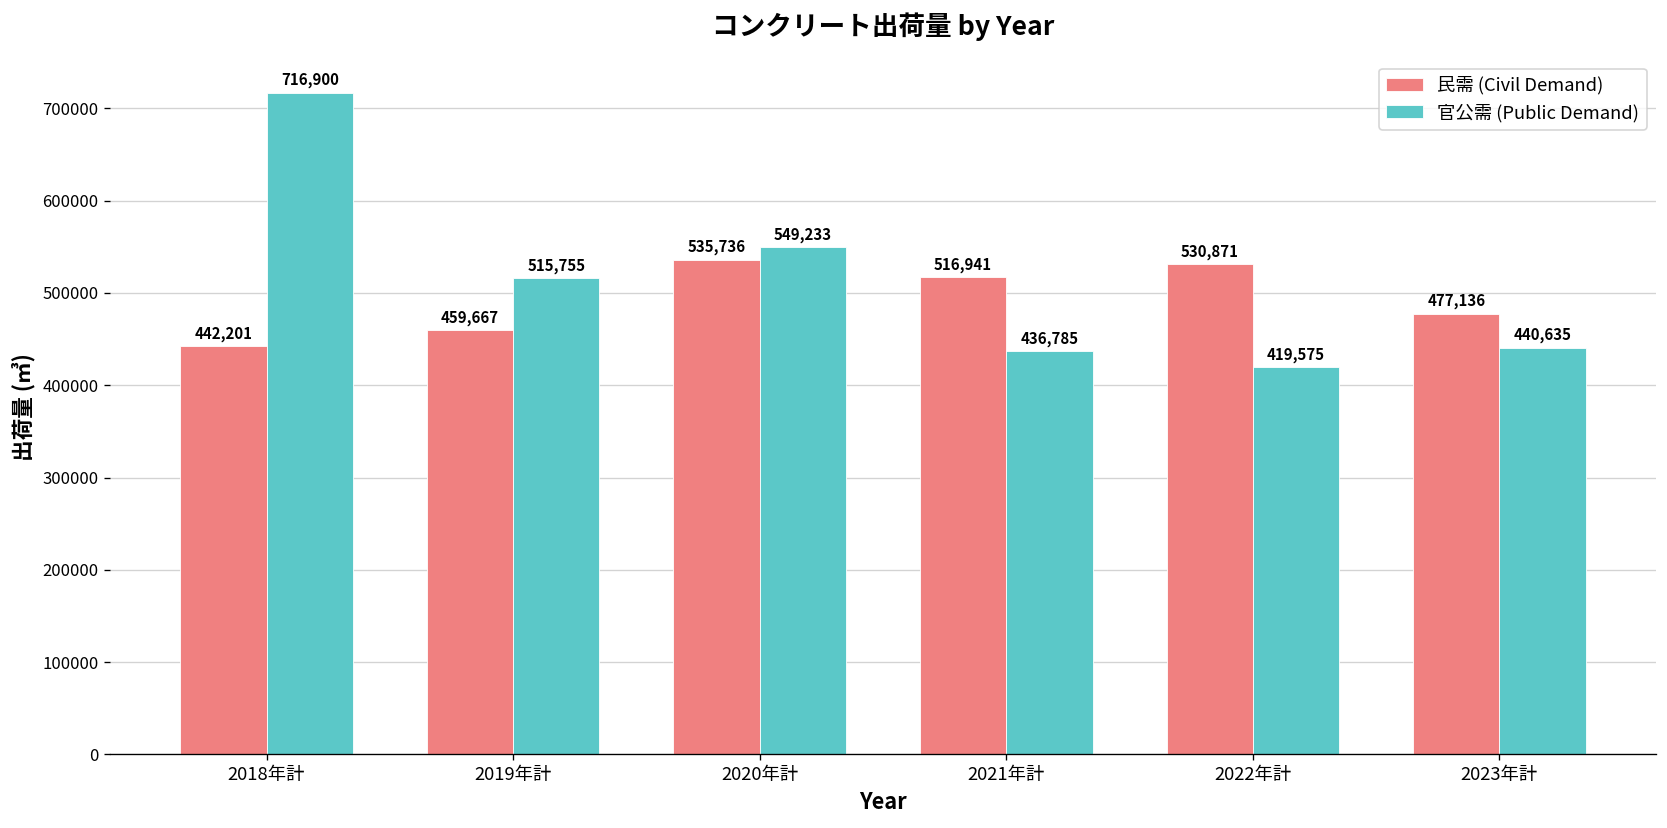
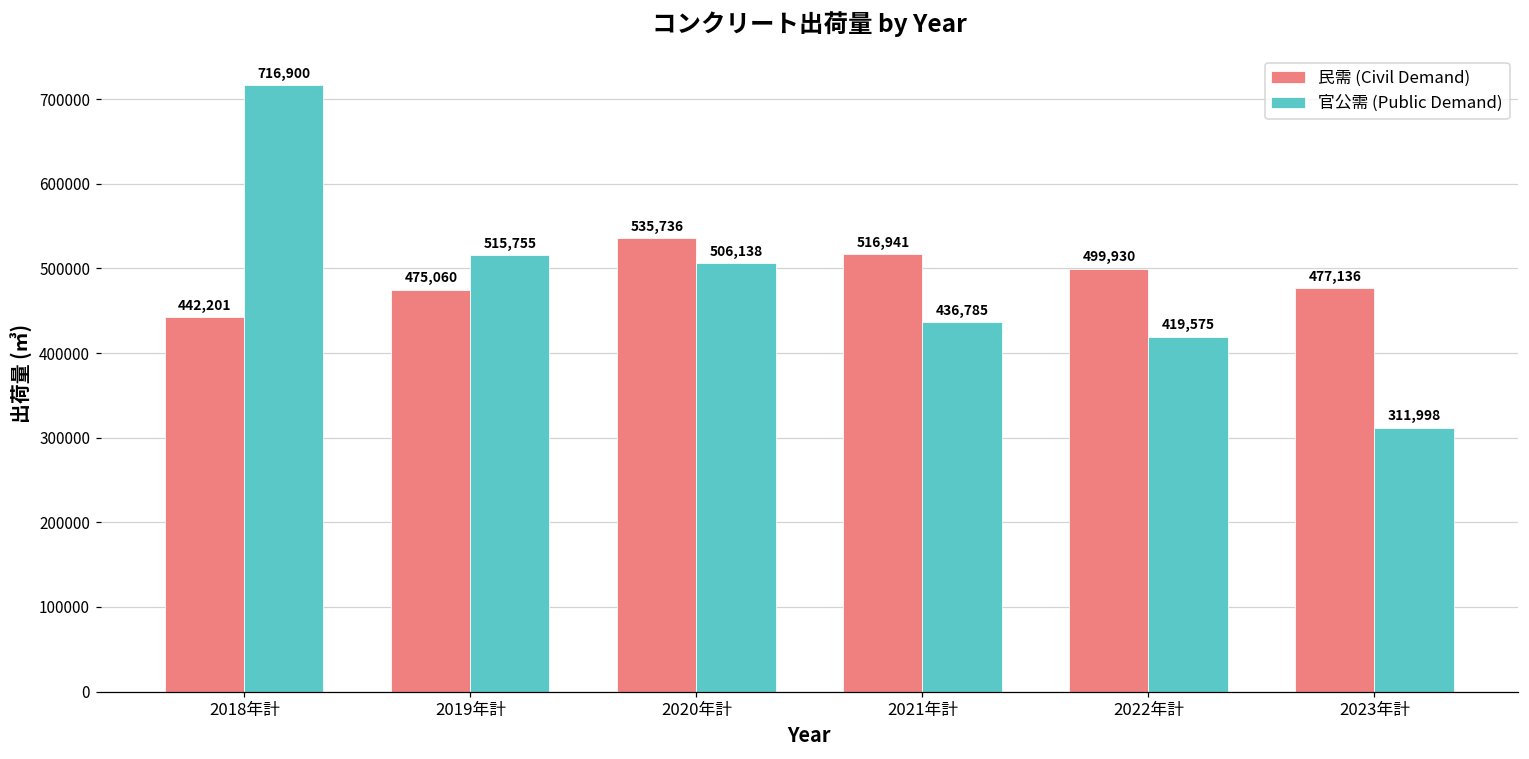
  {
    "民需 (Civil Demand)": {
      "2018年計": "442,201",
-     "2019年計": "459,667",
+     "2019年計": "475,060",
      "2020年計": "535,736",
      "2021年計": "516,941",
-     "2022年計": "530,871",
+     "2022年計": "499,930",
      "2023年計": "477,136"
    },
    "官公需 (Public Demand)": {
      "2018年計": "716,900",
      "2019年計": "515,755",
-     "2020年計": "549,233",
+     "2020年計": "506,138",
      "2021年計": "436,785",
      "2022年計": "419,575",
-     "2023年計": "440,635"
+     "2023年計": "311,998"
    }
  }
